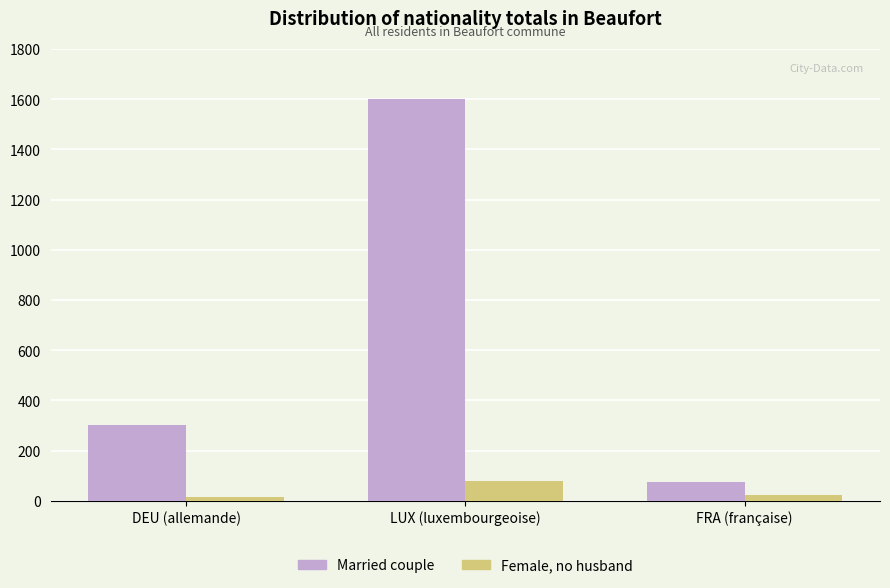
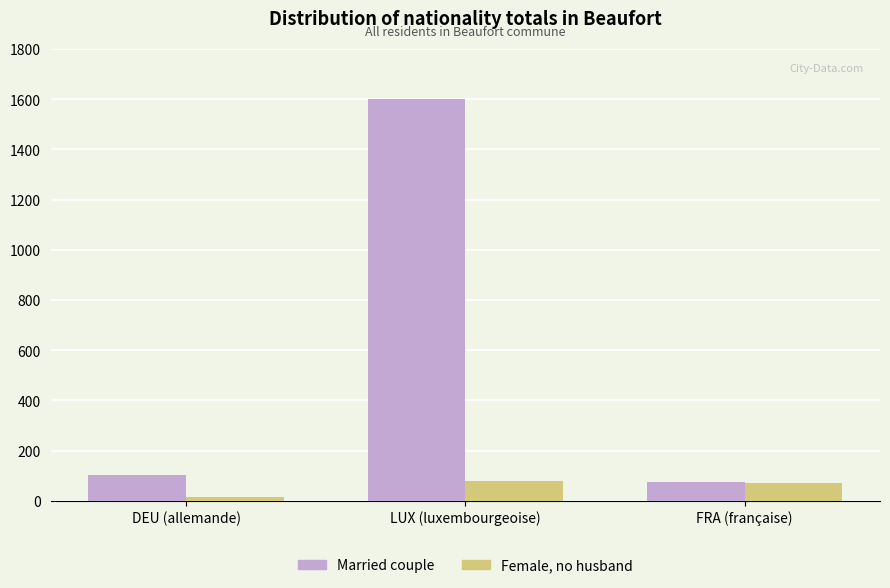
  {
    "Married couple": {
-     "DEU (allemande)": 300,
+     "DEU (allemande)": 100,
      "LUX (luxembourgeoise)": 1600,
      "FRA (française)": 80
    },
    "Female, no husband": {
      "DEU (allemande)": 20,
      "LUX (luxembourgeoise)": 80,
-     "FRA (française)": 20
+     "FRA (française)": 70
    }
  }
